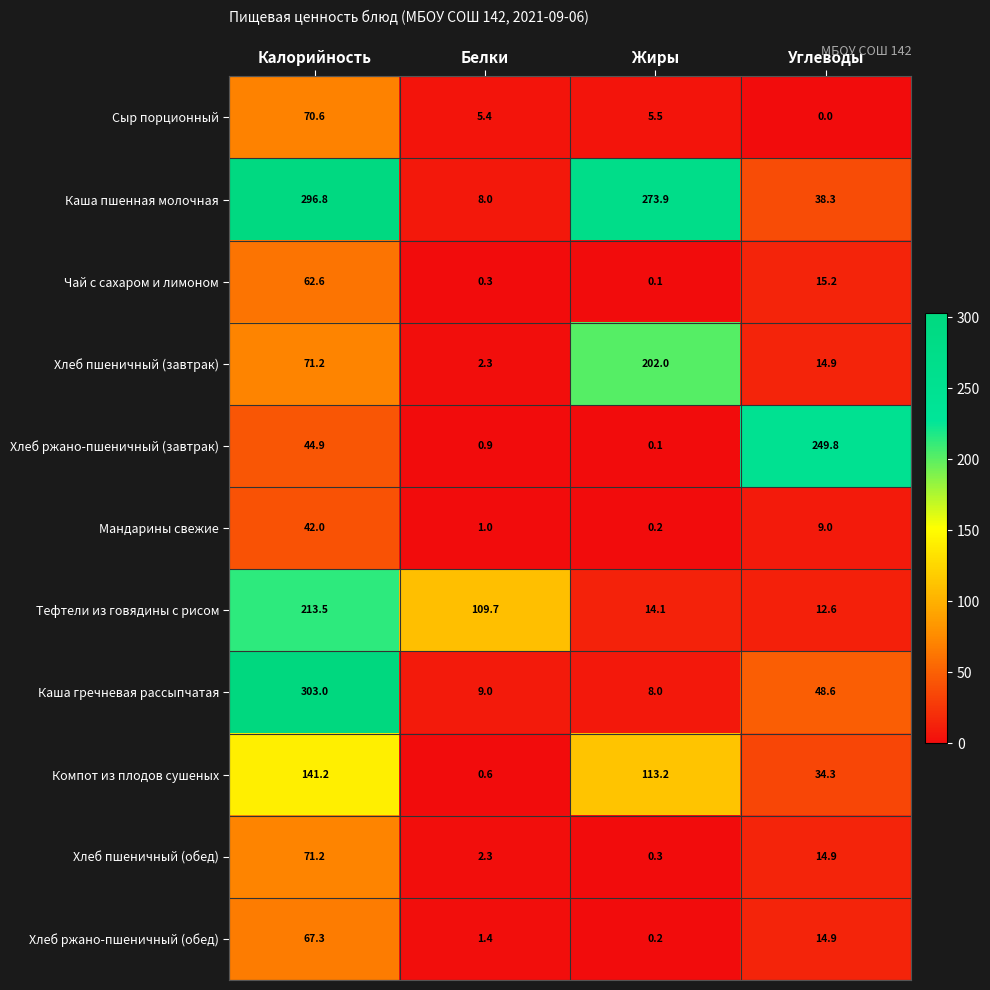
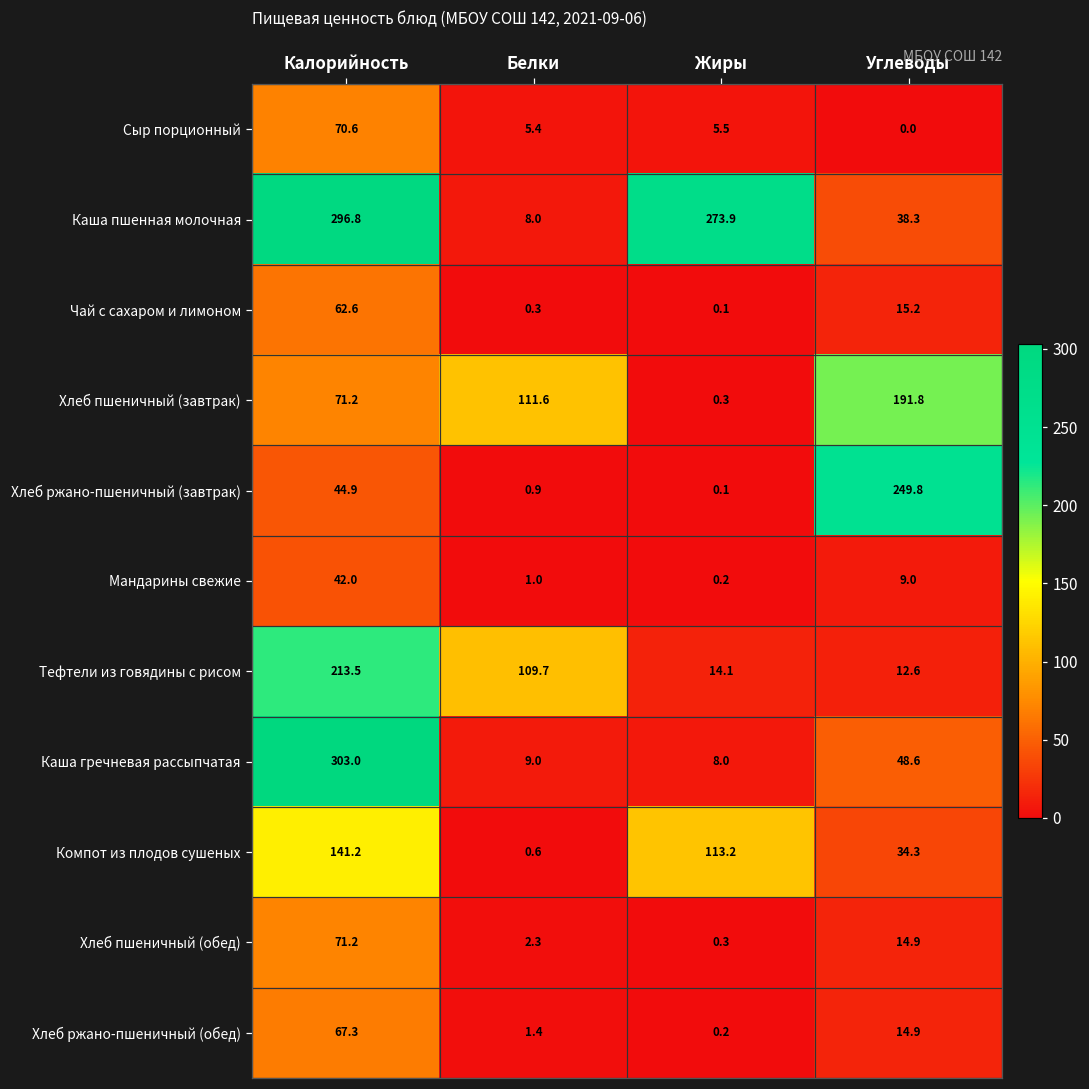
  {
    "Сыр порционный": {
      "Калорийность": 70.6,
      "Белки": 5.4,
      "Жиры": 5.5,
      "Углеводы": 0.0
    },
    "Каша пшенная молочная": {
      "Калорийность": 296.8,
      "Белки": 8.0,
      "Жиры": 273.9,
      "Углеводы": 38.3
    },
    "Чай с сахаром и лимоном": {
      "Калорийность": 62.6,
      "Белки": 0.3,
      "Жиры": 0.1,
      "Углеводы": 15.2
    },
    "Хлеб пшеничный (завтрак)": {
      "Калорийность": 71.2,
-     "Белки": 2.3,
-     "Жиры": 202.0,
-     "Углеводы": 14.9
+     "Белки": 111.6,
+     "Жиры": 0.3,
+     "Углеводы": 191.8
    },
    "Хлеб ржано-пшеничный (завтрак)": {
      "Калорийность": 44.9,
      "Белки": 0.9,
      "Жиры": 0.1,
      "Углеводы": 249.8
    },
    "Мандарины свежие": {
      "Калорийность": 42.0,
      "Белки": 1.0,
      "Жиры": 0.2,
      "Углеводы": 9.0
    },
    "Тефтели из говядины с рисом": {
      "Калорийность": 213.5,
      "Белки": 109.7,
      "Жиры": 14.1,
      "Углеводы": 12.6
    },
    "Каша гречневая рассыпчатая": {
      "Калорийность": 303.0,
      "Белки": 9.0,
      "Жиры": 8.0,
      "Углеводы": 48.6
    },
    "Компот из плодов сушеных": {
      "Калорийность": 141.2,
      "Белки": 0.6,
      "Жиры": 113.2,
      "Углеводы": 34.3
    },
    "Хлеб пшеничный (обед)": {
      "Калорийность": 71.2,
      "Белки": 2.3,
      "Жиры": 0.3,
      "Углеводы": 14.9
    },
    "Хлеб ржано-пшеничный (обед)": {
      "Калорийность": 67.3,
      "Белки": 1.4,
      "Жиры": 0.2,
      "Углеводы": 14.9
    }
  }
